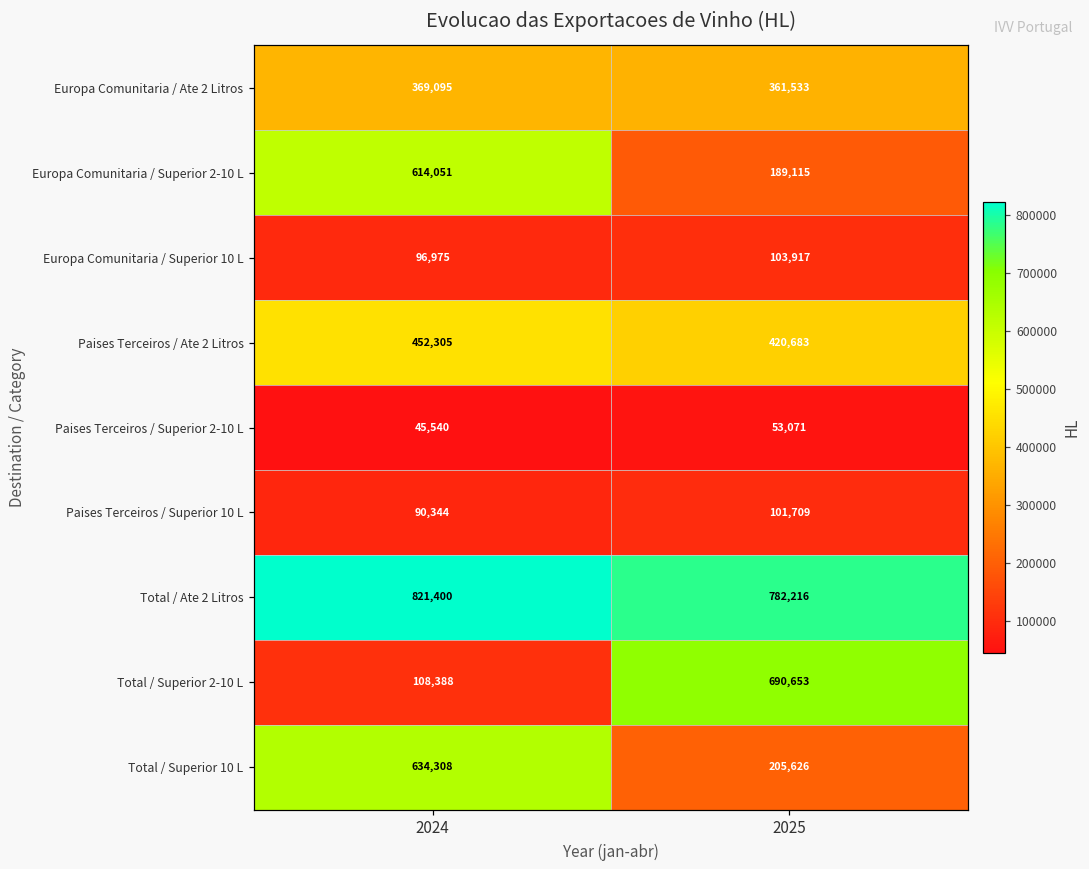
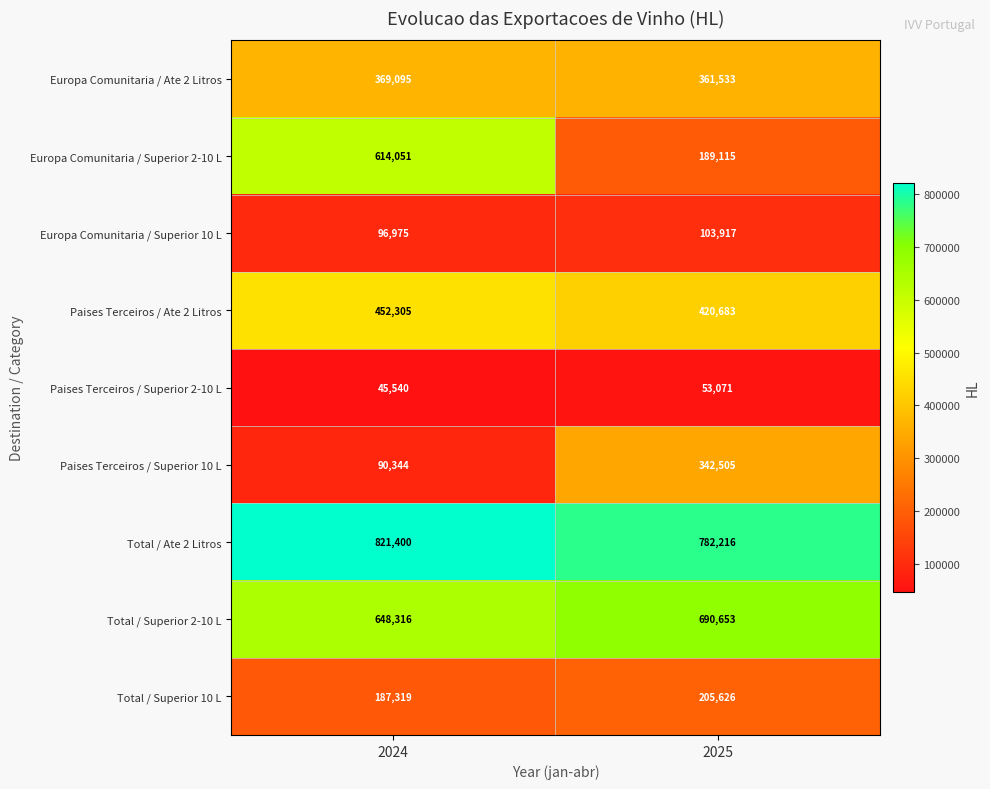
  {
    "Europa Comunitaria / Ate 2 Litros": {
      "2024": "369,095",
      "2025": "361,533"
    },
    "Europa Comunitaria / Superior 2-10 L": {
      "2024": "614,051",
      "2025": "189,115"
    },
    "Europa Comunitaria / Superior 10 L": {
      "2024": "96,975",
      "2025": "103,917"
    },
    "Paises Terceiros / Ate 2 Litros": {
      "2024": "452,305",
      "2025": "420,683"
    },
    "Paises Terceiros / Superior 2-10 L": {
      "2024": "45,540",
      "2025": "53,071"
    },
    "Paises Terceiros / Superior 10 L": {
      "2024": "90,344",
-     "2025": "101,709"
+     "2025": "342,505"
    },
    "Total / Ate 2 Litros": {
      "2024": "821,400",
      "2025": "782,216"
    },
    "Total / Superior 2-10 L": {
-     "2024": "108,388",
+     "2024": "648,316",
      "2025": "690,653"
    },
    "Total / Superior 10 L": {
-     "2024": "634,308",
+     "2024": "187,319",
      "2025": "205,626"
    }
  }
